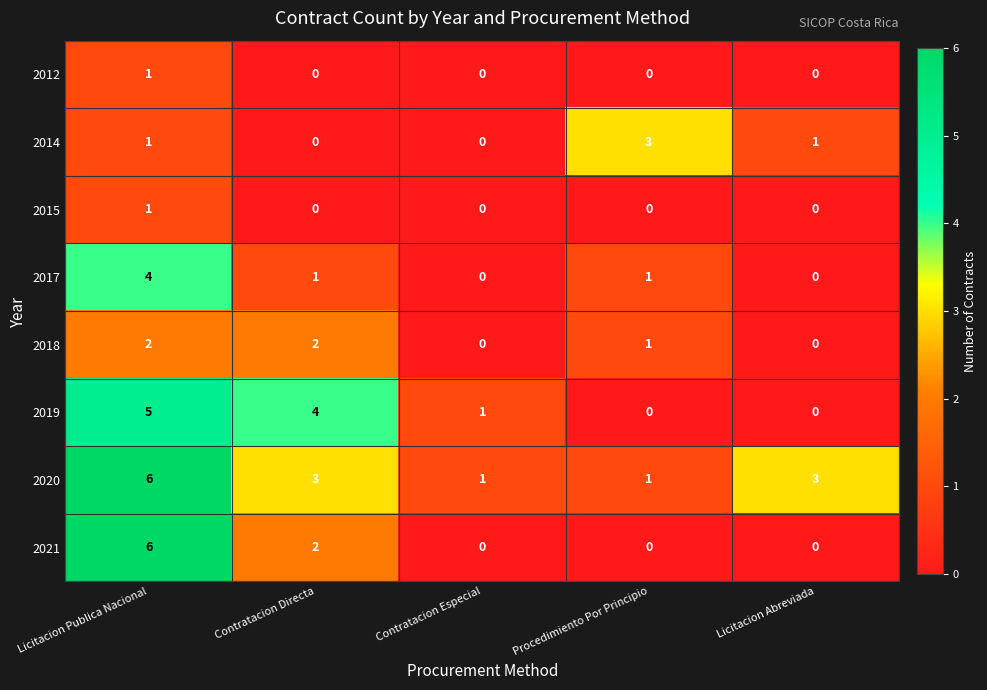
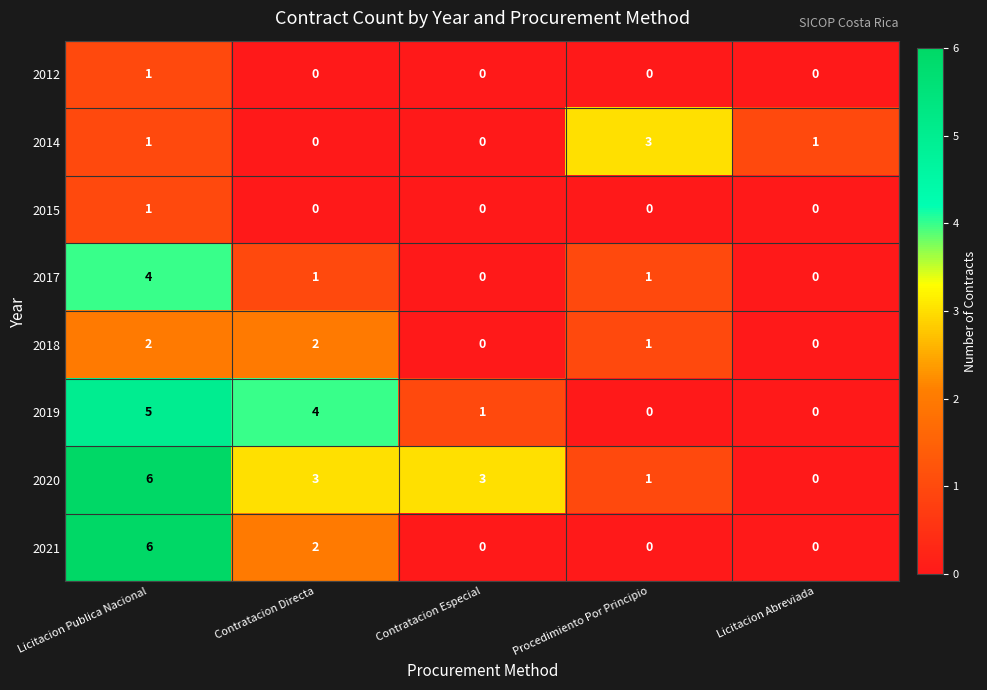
  {
    "2012": {
      "Licitacion Publica Nacional": 1,
      "Contratacion Directa": 0,
      "Contratacion Especial": 0,
      "Procedimiento Por Principio": 0,
      "Licitacion Abreviada": 0
    },
    "2014": {
      "Licitacion Publica Nacional": 1,
      "Contratacion Directa": 0,
      "Contratacion Especial": 0,
      "Procedimiento Por Principio": 3,
      "Licitacion Abreviada": 1
    },
    "2015": {
      "Licitacion Publica Nacional": 1,
      "Contratacion Directa": 0,
      "Contratacion Especial": 0,
      "Procedimiento Por Principio": 0,
      "Licitacion Abreviada": 0
    },
    "2017": {
      "Licitacion Publica Nacional": 4,
      "Contratacion Directa": 1,
      "Contratacion Especial": 0,
      "Procedimiento Por Principio": 1,
      "Licitacion Abreviada": 0
    },
    "2018": {
      "Licitacion Publica Nacional": 2,
      "Contratacion Directa": 2,
      "Contratacion Especial": 0,
      "Procedimiento Por Principio": 1,
      "Licitacion Abreviada": 0
    },
    "2019": {
      "Licitacion Publica Nacional": 5,
      "Contratacion Directa": 4,
      "Contratacion Especial": 1,
      "Procedimiento Por Principio": 0,
      "Licitacion Abreviada": 0
    },
    "2020": {
      "Licitacion Publica Nacional": 6,
      "Contratacion Directa": 3,
-     "Contratacion Especial": 1,
+     "Contratacion Especial": 3,
      "Procedimiento Por Principio": 1,
-     "Licitacion Abreviada": 3
+     "Licitacion Abreviada": 0
    },
    "2021": {
      "Licitacion Publica Nacional": 6,
      "Contratacion Directa": 2,
      "Contratacion Especial": 0,
      "Procedimiento Por Principio": 0,
      "Licitacion Abreviada": 0
    }
  }
